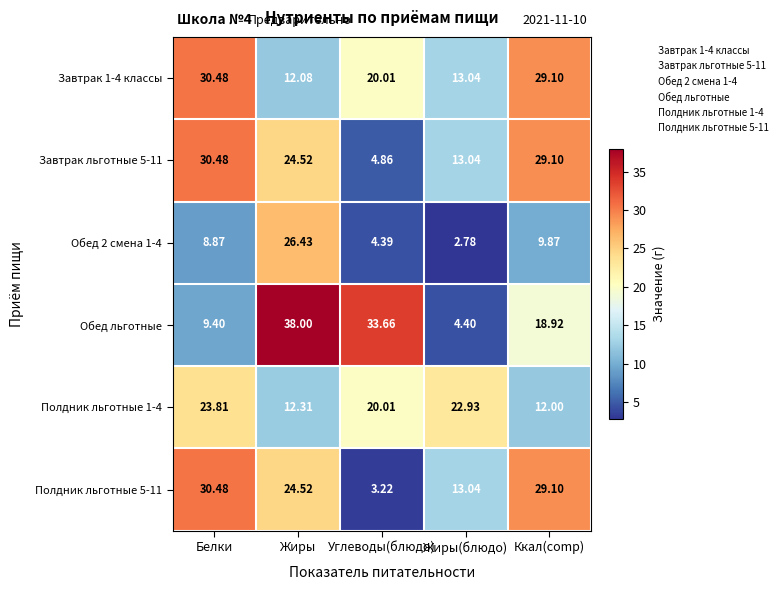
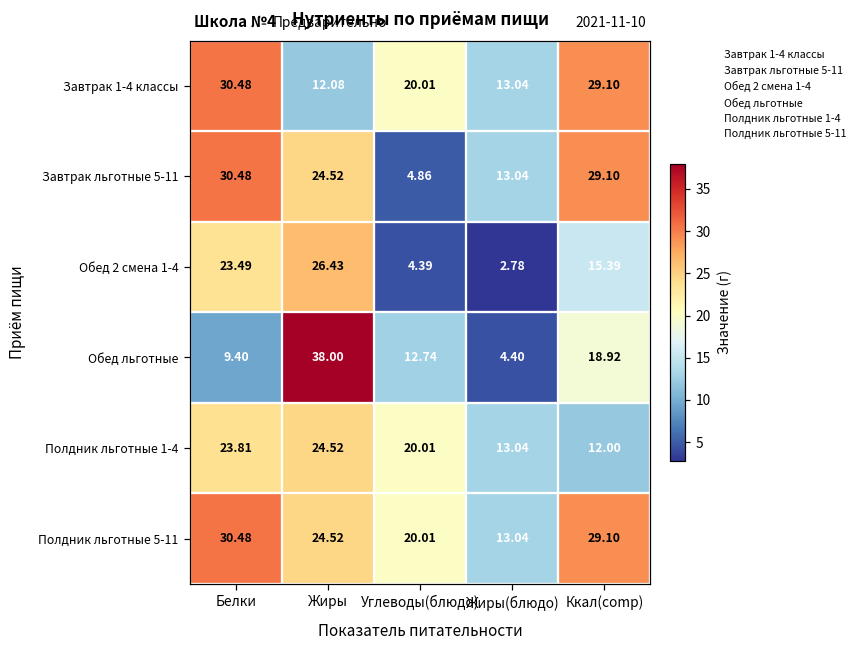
  {
    "Завтрак 1-4 классы": {
      "Белки": 30.48,
      "Жиры": 12.08,
      "Углеводы(блюдо)": 20.01,
      "Жиры(блюдо)": 13.04,
      "Ккал(comp)": 29.10
    },
    "Завтрак льготные 5-11": {
      "Белки": 30.48,
      "Жиры": 24.52,
      "Углеводы(блюдо)": 4.86,
      "Жиры(блюдо)": 13.04,
      "Ккал(comp)": 29.10
    },
    "Обед 2 смена 1-4": {
-     "Белки": 8.87,
+     "Белки": 23.49,
      "Жиры": 26.43,
      "Углеводы(блюдо)": 4.39,
      "Жиры(блюдо)": 2.78,
-     "Ккал(comp)": 9.87
+     "Ккал(comp)": 15.39
    },
    "Обед льготные": {
      "Белки": 9.40,
      "Жиры": 38.00,
-     "Углеводы(блюдо)": 33.66,
+     "Углеводы(блюдо)": 12.74,
      "Жиры(блюдо)": 4.40,
      "Ккал(comp)": 18.92
    },
    "Полдник льготные 1-4": {
      "Белки": 23.81,
-     "Жиры": 12.31,
+     "Жиры": 24.52,
      "Углеводы(блюдо)": 20.01,
-     "Жиры(блюдо)": 22.93,
+     "Жиры(блюдо)": 13.04,
      "Ккал(comp)": 12.00
    },
    "Полдник льготные 5-11": {
      "Белки": 30.48,
      "Жиры": 24.52,
-     "Углеводы(блюдо)": 3.22,
+     "Углеводы(блюдо)": 20.01,
      "Жиры(блюдо)": 13.04,
      "Ккал(comp)": 29.10
    }
  }
